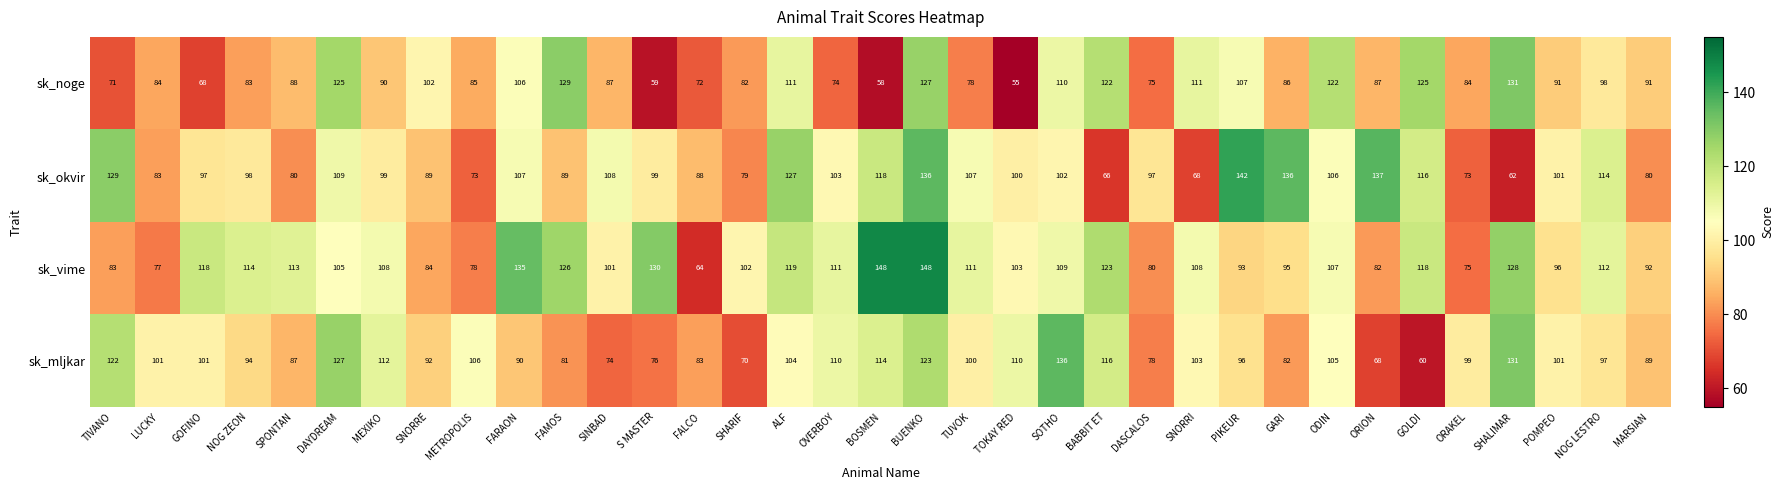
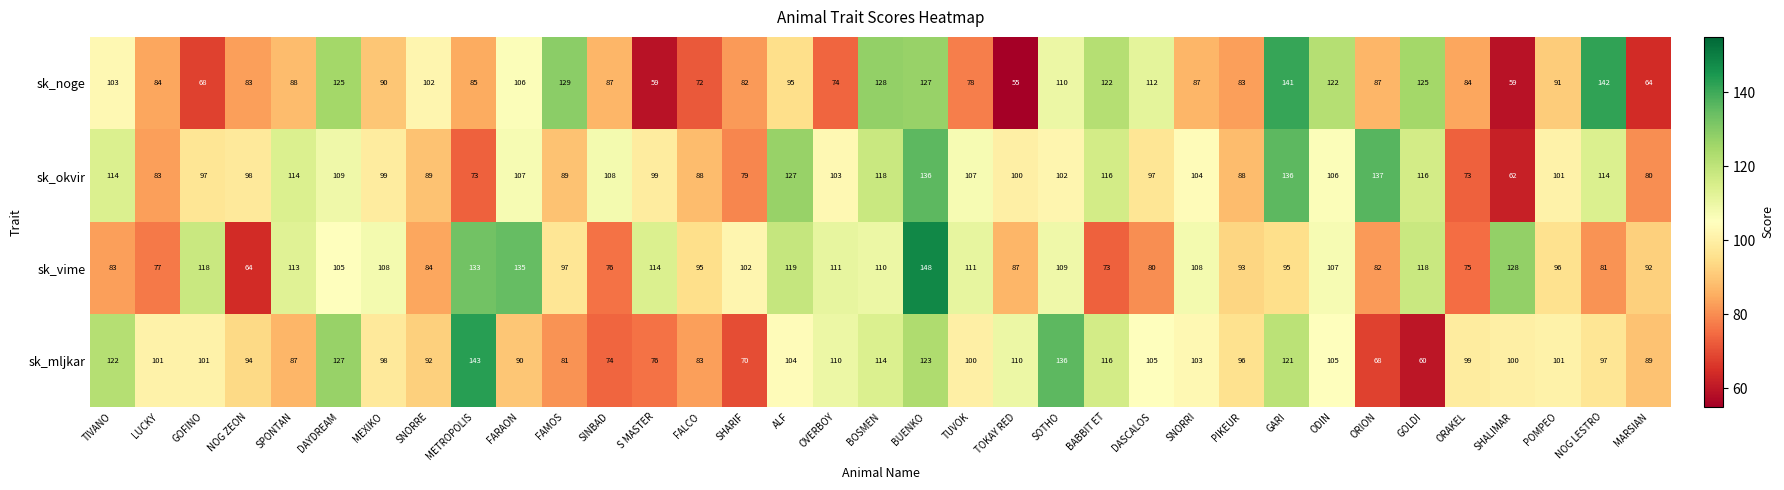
  {
    "sk_noge": {
-     "TIVANO": 71,
+     "TIVANO": 103,
      "LUCKY": 84,
      "GOFINO": 68,
      "NOG ZEON": 83,
      "SPONTAN": 88,
      "DAYDREAM": 125,
      "MEXIKO": 90,
      "SNORRE": 102,
      "METROPOLIS": 85,
      "FARAON": 106,
      "FAMOS": 129,
      "SINBAD": 87,
      "S MASTER": 59,
      "FALCO": 72,
      "SHARIF": 82,
-     "ALF": 111,
+     "ALF": 95,
      "OVERBOY": 74,
-     "BOSMEN": 58,
+     "BOSMEN": 128,
      "BUENKO": 127,
      "TUVOK": 78,
      "TOKAY RED": 55,
      "SOTHO": 110,
      "BABBIT ET": 122,
-     "DASCALOS": 75,
-     "SNORRI": 111,
-     "PIKEUR": 107,
-     "GARI": 86,
+     "DASCALOS": 112,
+     "SNORRI": 87,
+     "PIKEUR": 83,
+     "GARI": 141,
      "ODIN": 122,
      "ORION": 87,
      "GOLDI": 125,
      "ORAKEL": 84,
-     "SHALIMAR": 131,
+     "SHALIMAR": 59,
      "POMPEO": 91,
-     "NOG LESTRO": 98,
-     "MARSIAN": 91
+     "NOG LESTRO": 142,
+     "MARSIAN": 64
    },
    "sk_okvir": {
-     "TIVANO": 129,
+     "TIVANO": 114,
      "LUCKY": 83,
      "GOFINO": 97,
      "NOG ZEON": 98,
-     "SPONTAN": 80,
+     "SPONTAN": 114,
      "DAYDREAM": 109,
      "MEXIKO": 99,
      "SNORRE": 89,
      "METROPOLIS": 73,
      "FARAON": 107,
      "FAMOS": 89,
      "SINBAD": 108,
      "S MASTER": 99,
      "FALCO": 88,
      "SHARIF": 79,
      "ALF": 127,
      "OVERBOY": 103,
      "BOSMEN": 118,
      "BUENKO": 136,
      "TUVOK": 107,
      "TOKAY RED": 100,
      "SOTHO": 102,
-     "BABBIT ET": 66,
+     "BABBIT ET": 116,
      "DASCALOS": 97,
-     "SNORRI": 68,
-     "PIKEUR": 142,
+     "SNORRI": 104,
+     "PIKEUR": 88,
      "GARI": 136,
      "ODIN": 106,
      "ORION": 137,
      "GOLDI": 116,
      "ORAKEL": 73,
      "SHALIMAR": 62,
      "POMPEO": 101,
      "NOG LESTRO": 114,
      "MARSIAN": 80
    },
    "sk_vime": {
      "TIVANO": 83,
      "LUCKY": 77,
      "GOFINO": 118,
-     "NOG ZEON": 114,
+     "NOG ZEON": 64,
      "SPONTAN": 113,
      "DAYDREAM": 105,
      "MEXIKO": 108,
      "SNORRE": 84,
-     "METROPOLIS": 78,
+     "METROPOLIS": 133,
      "FARAON": 135,
-     "FAMOS": 126,
-     "SINBAD": 101,
-     "S MASTER": 130,
-     "FALCO": 64,
+     "FAMOS": 97,
+     "SINBAD": 76,
+     "S MASTER": 114,
+     "FALCO": 95,
      "SHARIF": 102,
      "ALF": 119,
      "OVERBOY": 111,
-     "BOSMEN": 148,
+     "BOSMEN": 110,
      "BUENKO": 148,
      "TUVOK": 111,
-     "TOKAY RED": 103,
+     "TOKAY RED": 87,
      "SOTHO": 109,
-     "BABBIT ET": 123,
+     "BABBIT ET": 73,
      "DASCALOS": 80,
      "SNORRI": 108,
      "PIKEUR": 93,
      "GARI": 95,
      "ODIN": 107,
      "ORION": 82,
      "GOLDI": 118,
      "ORAKEL": 75,
      "SHALIMAR": 128,
      "POMPEO": 96,
-     "NOG LESTRO": 112,
+     "NOG LESTRO": 81,
      "MARSIAN": 92
    },
    "sk_mljkar": {
      "TIVANO": 122,
      "LUCKY": 101,
      "GOFINO": 101,
      "NOG ZEON": 94,
      "SPONTAN": 87,
      "DAYDREAM": 127,
-     "MEXIKO": 112,
+     "MEXIKO": 98,
      "SNORRE": 92,
-     "METROPOLIS": 106,
+     "METROPOLIS": 143,
      "FARAON": 90,
      "FAMOS": 81,
      "SINBAD": 74,
      "S MASTER": 76,
      "FALCO": 83,
      "SHARIF": 70,
      "ALF": 104,
      "OVERBOY": 110,
      "BOSMEN": 114,
      "BUENKO": 123,
      "TUVOK": 100,
      "TOKAY RED": 110,
      "SOTHO": 136,
      "BABBIT ET": 116,
-     "DASCALOS": 78,
+     "DASCALOS": 105,
      "SNORRI": 103,
      "PIKEUR": 96,
-     "GARI": 82,
+     "GARI": 121,
      "ODIN": 105,
      "ORION": 68,
      "GOLDI": 60,
      "ORAKEL": 99,
-     "SHALIMAR": 131,
+     "SHALIMAR": 100,
      "POMPEO": 101,
      "NOG LESTRO": 97,
      "MARSIAN": 89
    }
  }
